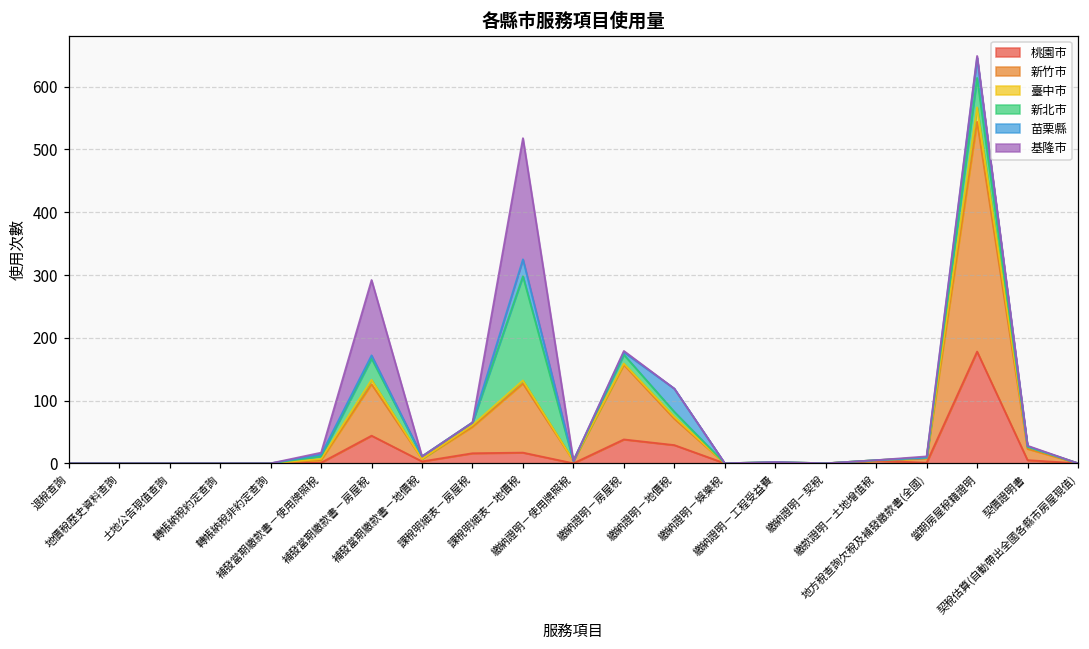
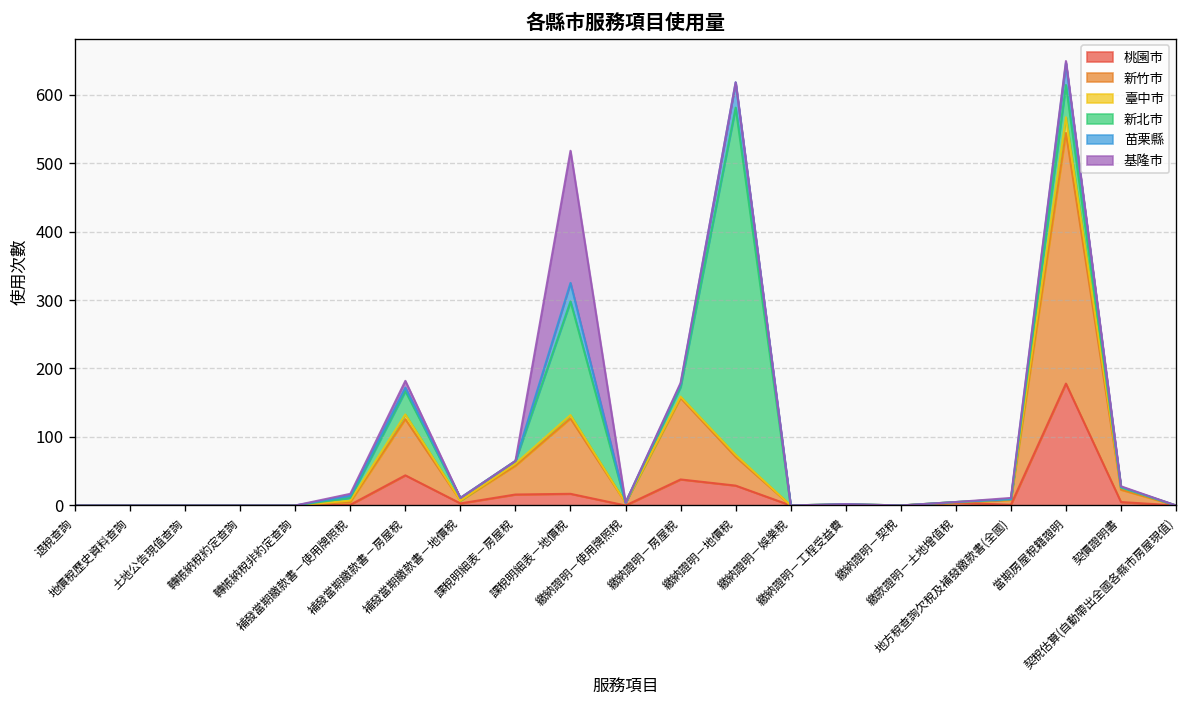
  {
    "臺中市": {
      "補發當期繳款書－房屋稅": 10,
      "課稅明細表－地價稅": 10,
      "當期房屋稅籍證明": 20
    },
    "新北市": {
      "補發當期繳款書－房屋稅": 30,
      "課稅明細表－地價稅": 170,
-     "繳納證明－地價稅": 10,
+     "繳納證明－地價稅": 510,
      "當期房屋稅籍證明": 50
    },
    "苗栗縣": {
      "補發當期繳款書－房屋稅": 10,
      "課稅明細表－地價稅": 30
    },
    "基隆市": {
-     "補發當期繳款書－房屋稅": 120,
+     "補發當期繳款書－房屋稅": 10,
      "課稅明細表－地價稅": 190
    }
  }
